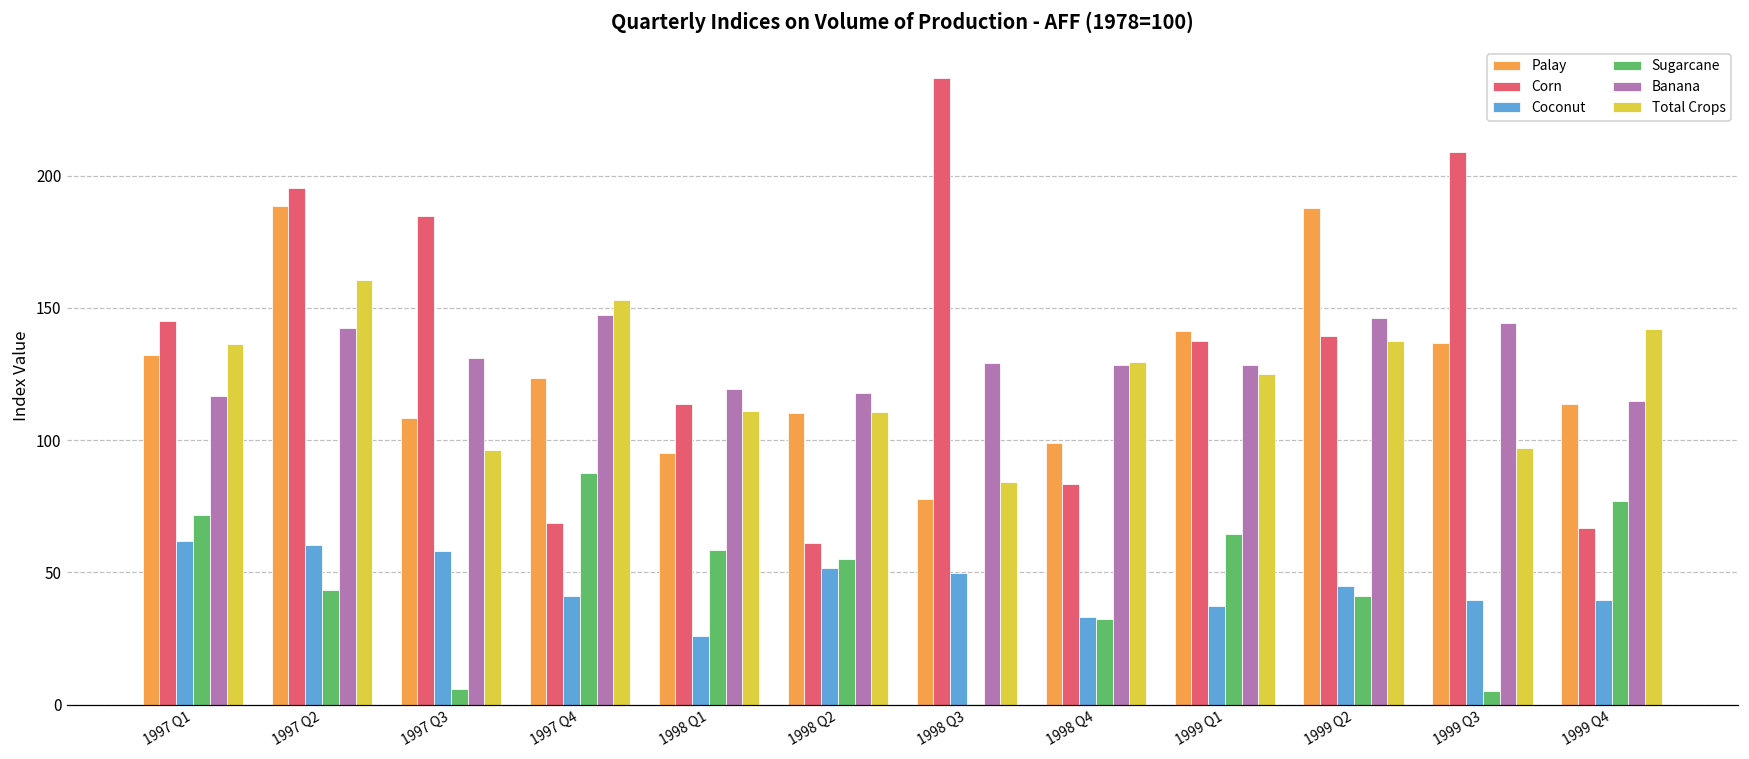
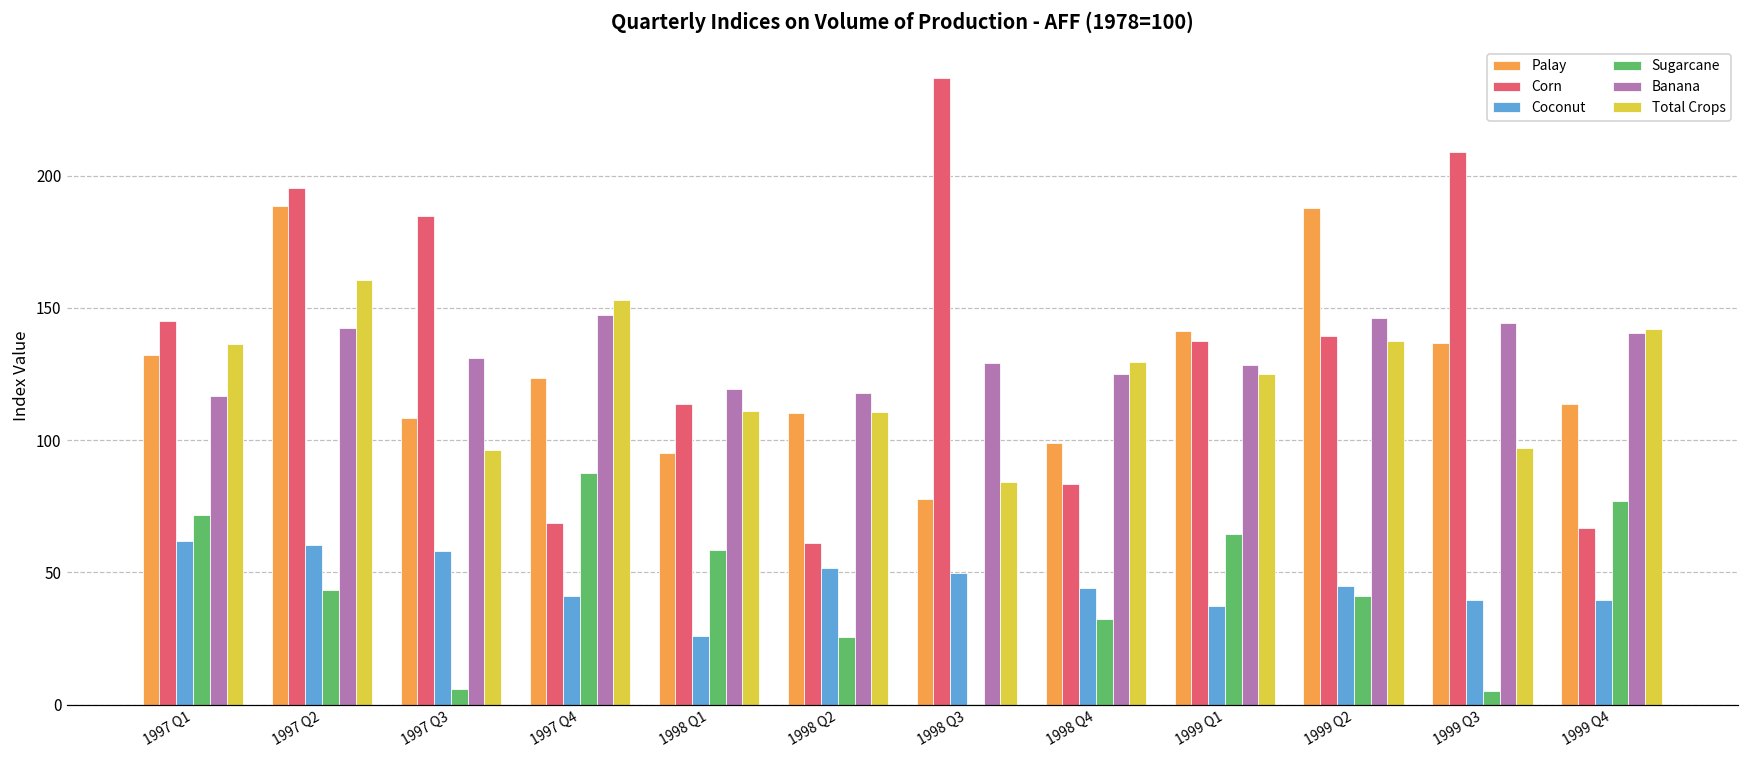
  {
    "Corn": {
      "1997 Q1": 145,
      "1997 Q2": 195,
      "1997 Q3": 185,
      "1997 Q4": 69,
      "1998 Q1": 114,
      "1998 Q2": 61,
      "1998 Q3": 237,
      "1998 Q4": 84,
      "1999 Q1": 137,
      "1999 Q2": 139,
      "1999 Q3": 209,
      "1999 Q4": 67
    },
    "Coconut": {
      "1997 Q1": 62,
      "1997 Q2": 60,
      "1997 Q3": 58,
      "1997 Q4": 41,
      "1998 Q1": 26,
      "1998 Q2": 52,
      "1998 Q3": 50,
-     "1998 Q4": 33,
+     "1998 Q4": 44,
      "1999 Q1": 37,
      "1999 Q2": 45,
      "1999 Q3": 40,
      "1999 Q4": 39
    },
    "Sugarcane": {
      "1997 Q1": 72,
      "1997 Q2": 43,
      "1997 Q3": 6,
      "1997 Q4": 87,
      "1998 Q1": 58,
-     "1998 Q2": 55,
+     "1998 Q2": 26,
      "1998 Q4": 32,
      "1999 Q1": 65,
      "1999 Q2": 41,
      "1999 Q3": 5,
      "1999 Q4": 77
    },
    "Banana": {
      "1997 Q1": 117,
      "1997 Q2": 143,
      "1997 Q3": 131,
      "1997 Q4": 147,
      "1998 Q1": 119,
      "1998 Q2": 118,
      "1998 Q3": 129,
-     "1998 Q4": 129,
+     "1998 Q4": 125,
      "1999 Q1": 128,
      "1999 Q2": 146,
      "1999 Q3": 144,
-     "1999 Q4": 115
+     "1999 Q4": 141
    }
  }
